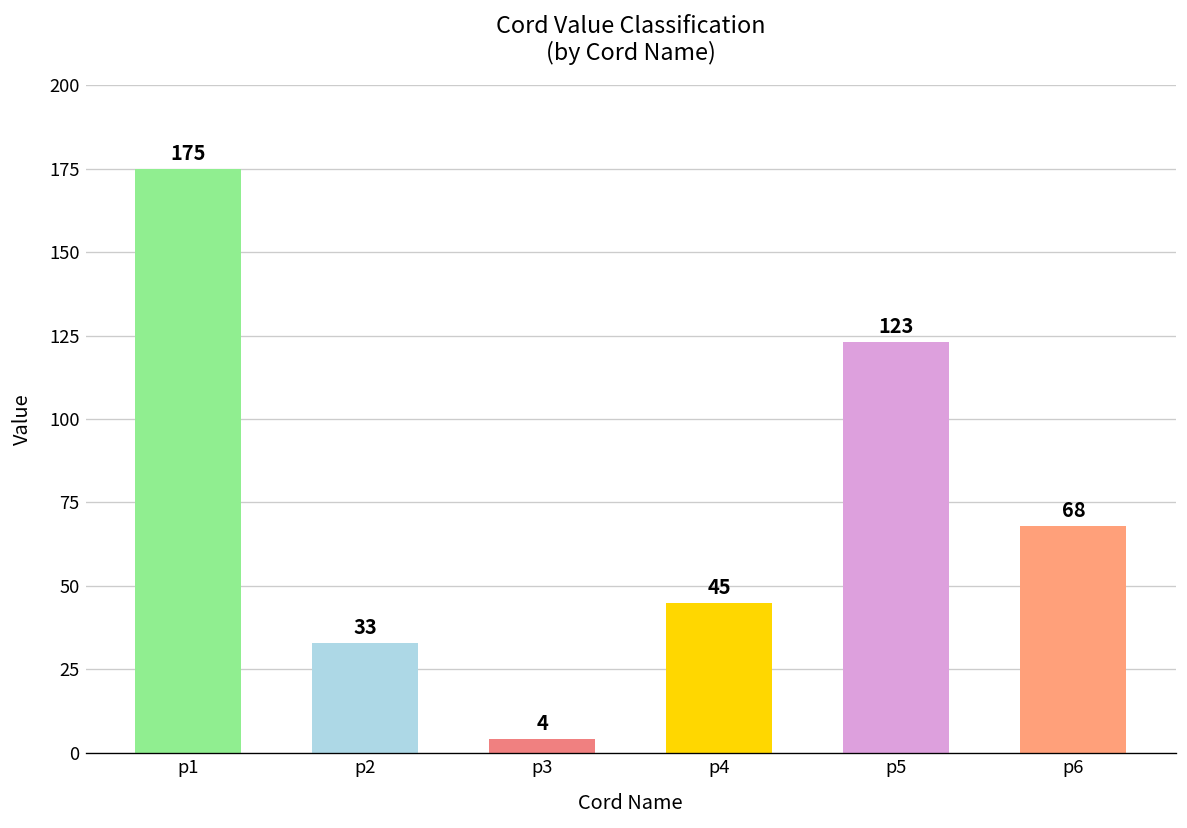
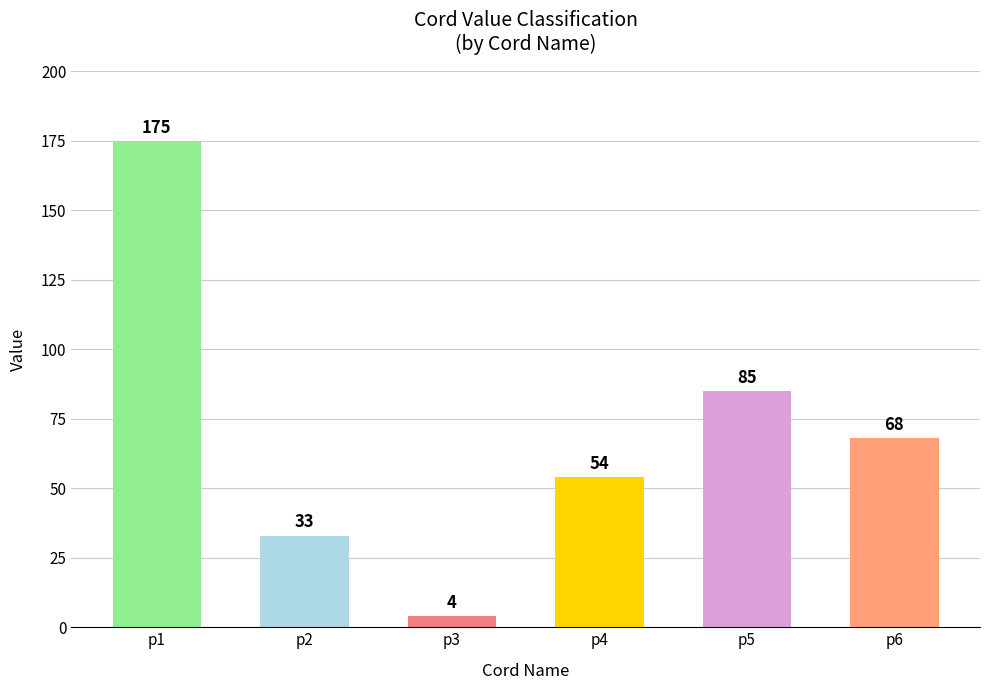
  {
    "p1": 175,
    "p2": 33,
    "p3": 4,
-   "p4": 45,
-   "p5": 123,
+   "p4": 54,
+   "p5": 85,
    "p6": 68
  }
